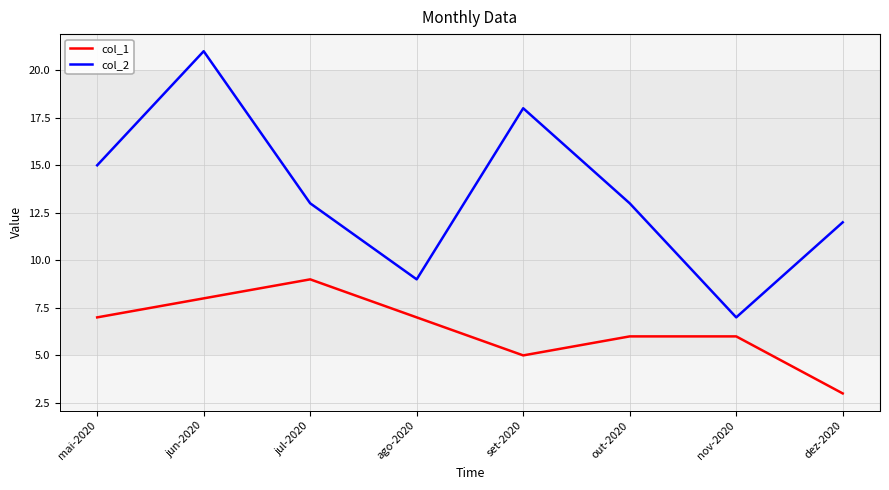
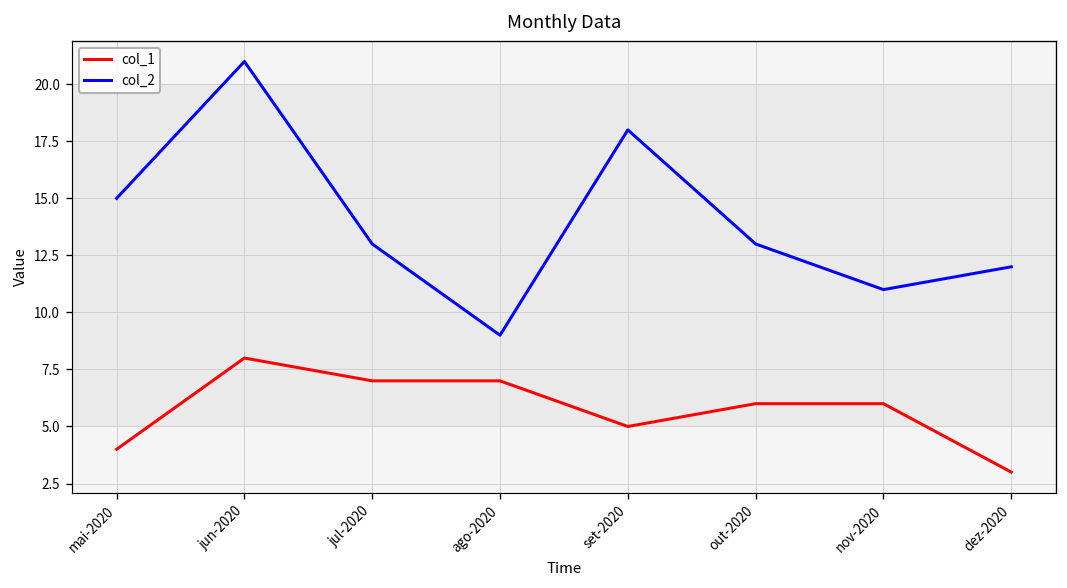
  {
    "col_1": {
-     "mai-2020": 7,
+     "mai-2020": 4,
      "jun-2020": 8,
-     "jul-2020": 9,
+     "jul-2020": 7,
      "ago-2020": 7,
      "set-2020": 5,
      "out-2020": 6,
      "nov-2020": 6,
      "dez-2020": 3
    },
    "col_2": {
      "mai-2020": 15,
      "jun-2020": 21,
      "jul-2020": 13,
      "ago-2020": 9,
      "set-2020": 18,
      "out-2020": 13,
-     "nov-2020": 7,
+     "nov-2020": 11,
      "dez-2020": 12
    }
  }
